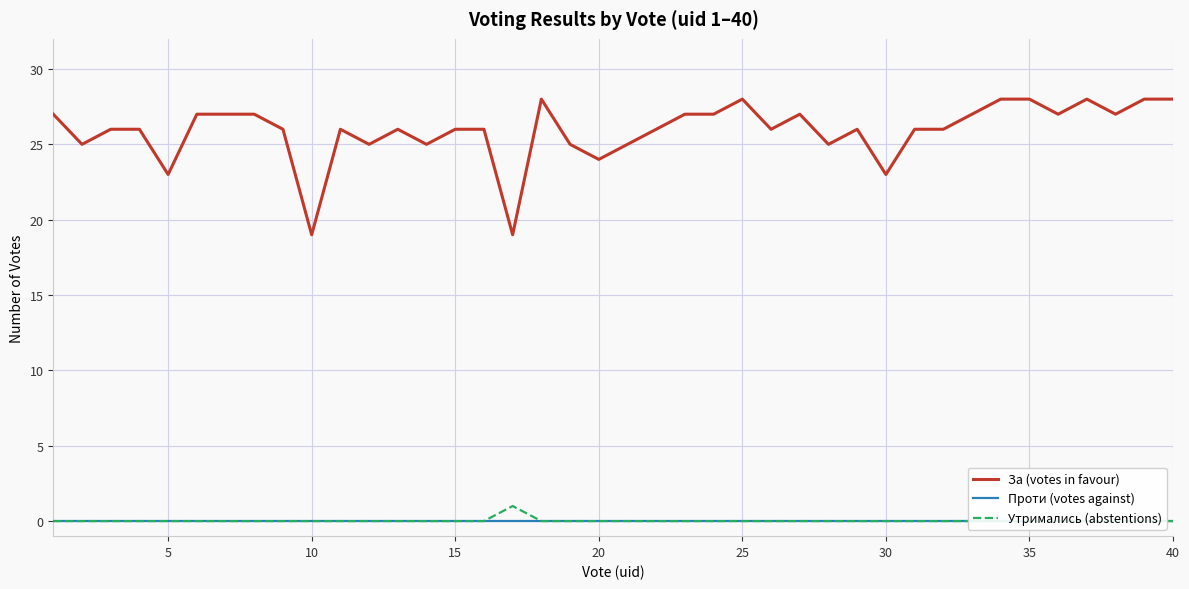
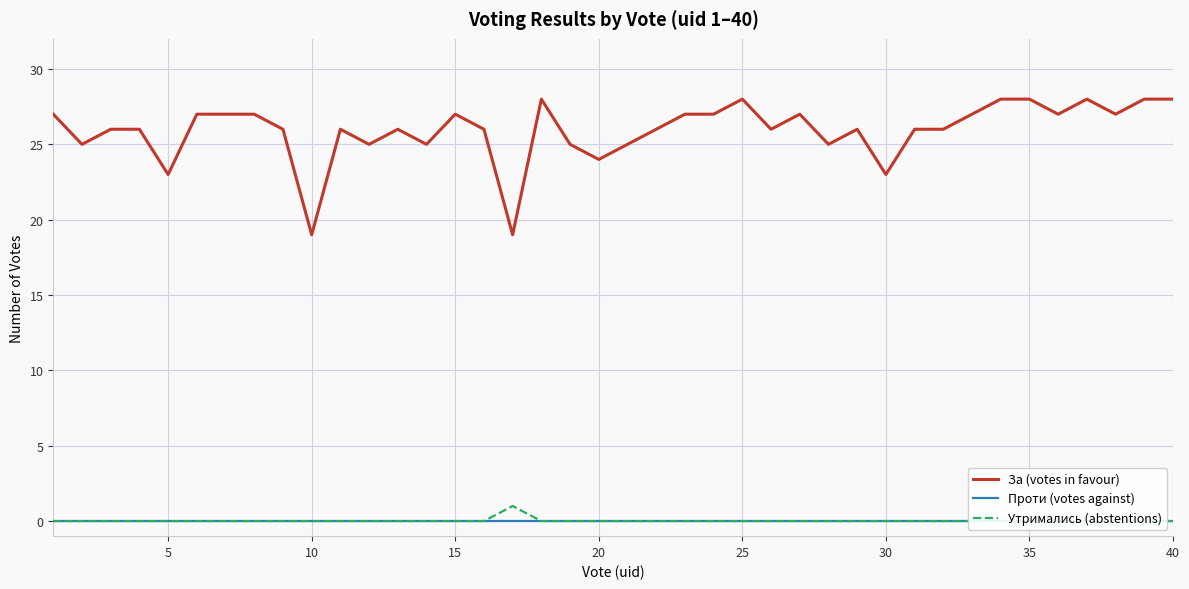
  {
    "За (votes in favour)": {
      "5": 23,
      "10": 19,
-     "15": 26,
+     "15": 27,
      "20": 24,
      "25": 28,
      "30": 23,
      "35": 28,
      "40": 28
    }
  }
